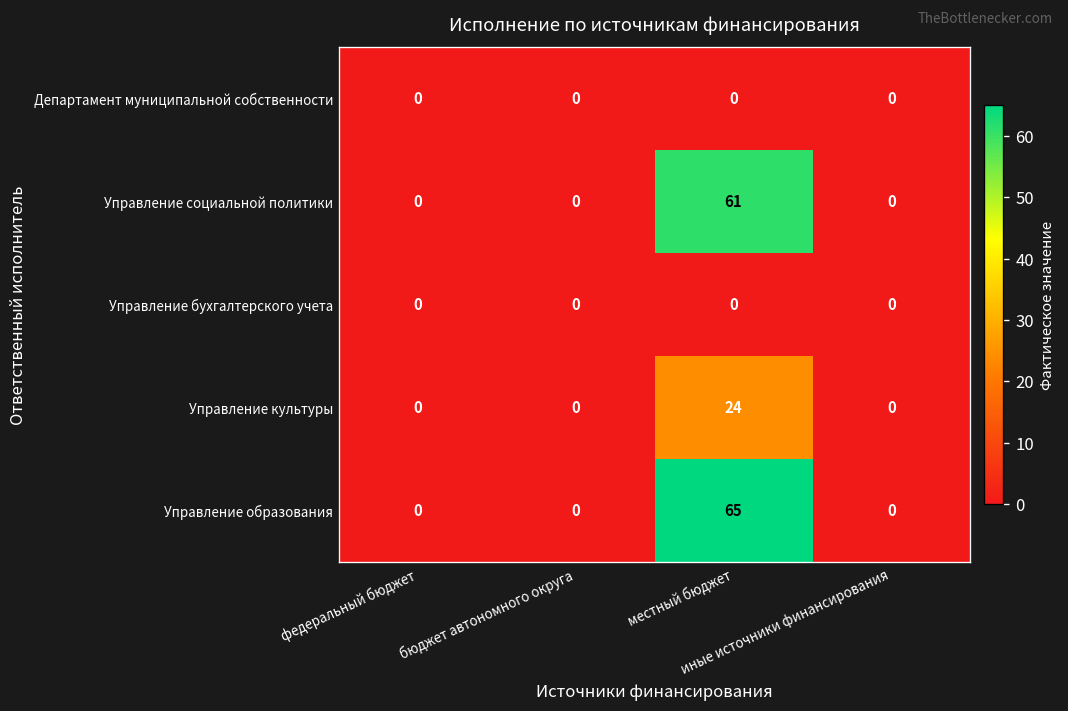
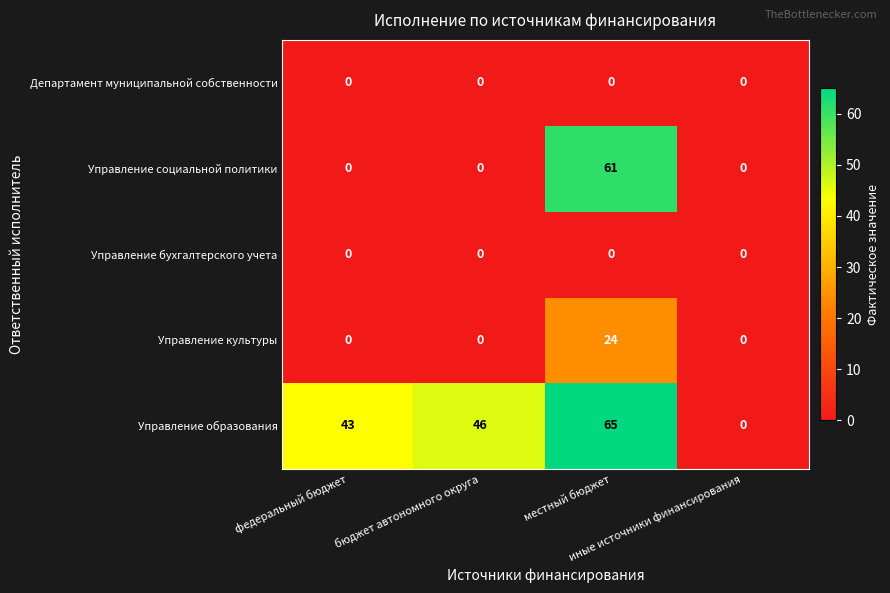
  {
    "Департамент муниципальной собственности": {
      "федеральный бюджет": 0,
      "бюджет автономного округа": 0,
      "местный бюджет": 0,
      "иные источники финансирования": 0
    },
    "Управление социальной политики": {
      "федеральный бюджет": 0,
      "бюджет автономного округа": 0,
      "местный бюджет": 61,
      "иные источники финансирования": 0
    },
    "Управление бухгалтерского учета": {
      "федеральный бюджет": 0,
      "бюджет автономного округа": 0,
      "местный бюджет": 0,
      "иные источники финансирования": 0
    },
    "Управление культуры": {
      "федеральный бюджет": 0,
      "бюджет автономного округа": 0,
      "местный бюджет": 24,
      "иные источники финансирования": 0
    },
    "Управление образования": {
-     "федеральный бюджет": 0,
-     "бюджет автономного округа": 0,
+     "федеральный бюджет": 43,
+     "бюджет автономного округа": 46,
      "местный бюджет": 65,
      "иные источники финансирования": 0
    }
  }
